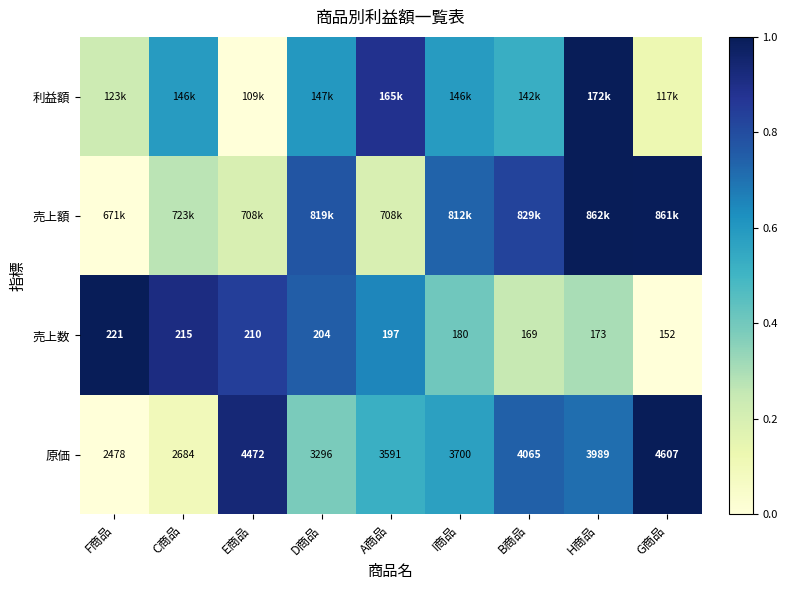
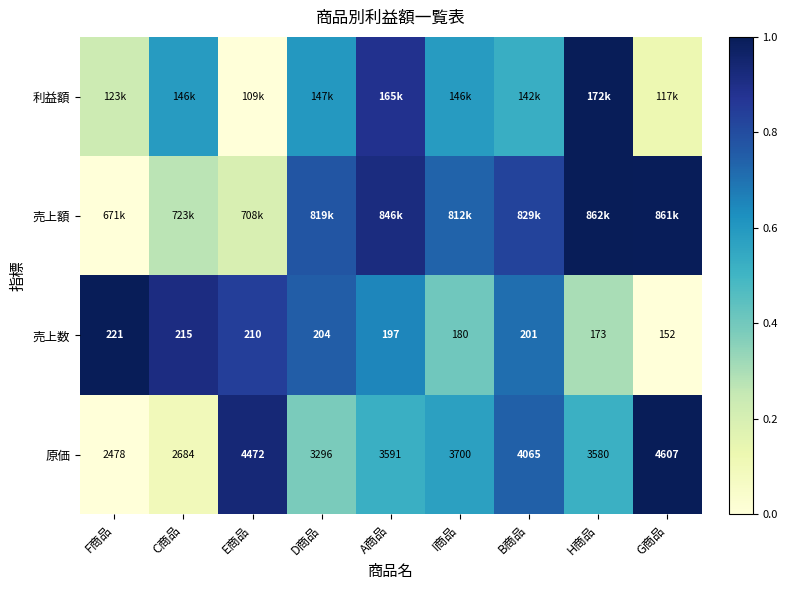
  {
    "利益額": {
      "F商品": "123k",
      "C商品": "146k",
      "E商品": "109k",
      "D商品": "147k",
      "A商品": "165k",
      "I商品": "146k",
      "B商品": "142k",
      "H商品": "172k",
      "G商品": "117k"
    },
    "売上額": {
      "F商品": "671k",
      "C商品": "723k",
      "E商品": "708k",
      "D商品": "819k",
-     "A商品": "708k",
+     "A商品": "846k",
      "I商品": "812k",
      "B商品": "829k",
      "H商品": "862k",
      "G商品": "861k"
    },
    "売上数": {
      "F商品": "221",
      "C商品": "215",
      "E商品": "210",
      "D商品": "204",
      "A商品": "197",
      "I商品": "180",
-     "B商品": "169",
+     "B商品": "201",
      "H商品": "173",
      "G商品": "152"
    },
    "原価": {
      "F商品": "2478",
      "C商品": "2684",
      "E商品": "4472",
      "D商品": "3296",
      "A商品": "3591",
      "I商品": "3700",
      "B商品": "4065",
-     "H商品": "3989",
+     "H商品": "3580",
      "G商品": "4607"
    }
  }
